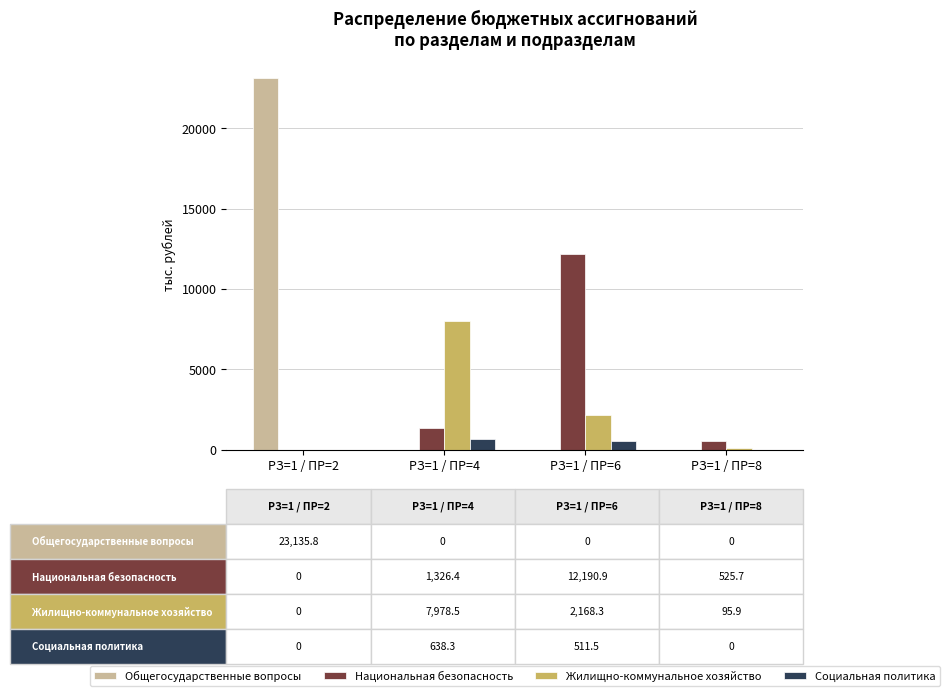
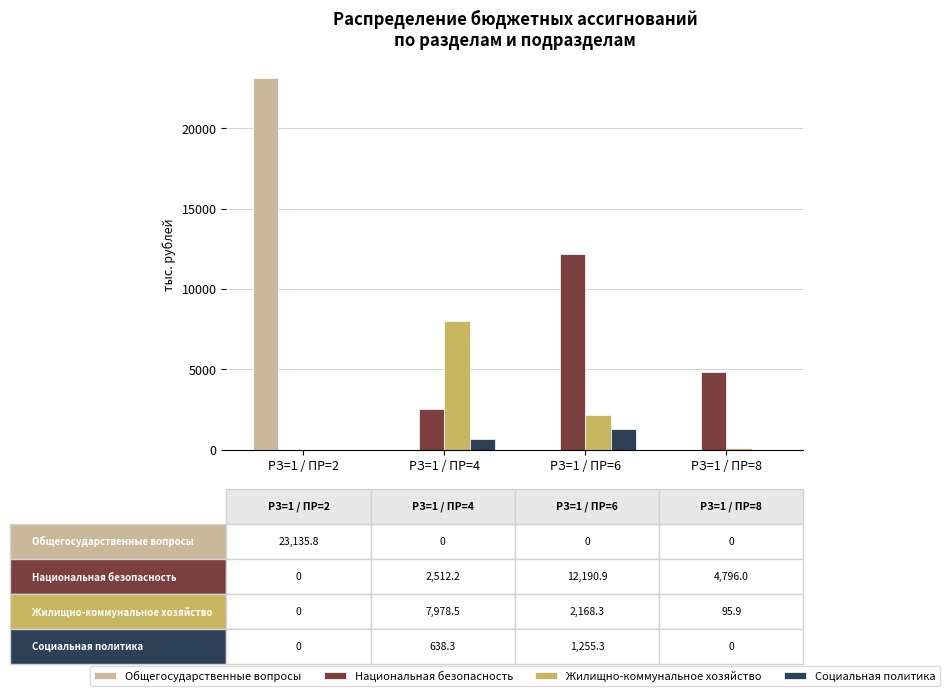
  {
    "Национальная безопасность": {
-     "РЗ=1 / ПР=4": "1,326.4",
-     "РЗ=1 / ПР=8": "525.7"
+     "РЗ=1 / ПР=4": "2,512.2",
+     "РЗ=1 / ПР=8": "4,796.0"
    },
    "Социальная политика": {
-     "РЗ=1 / ПР=6": "511.5"
+     "РЗ=1 / ПР=6": "1,255.3"
    }
  }
